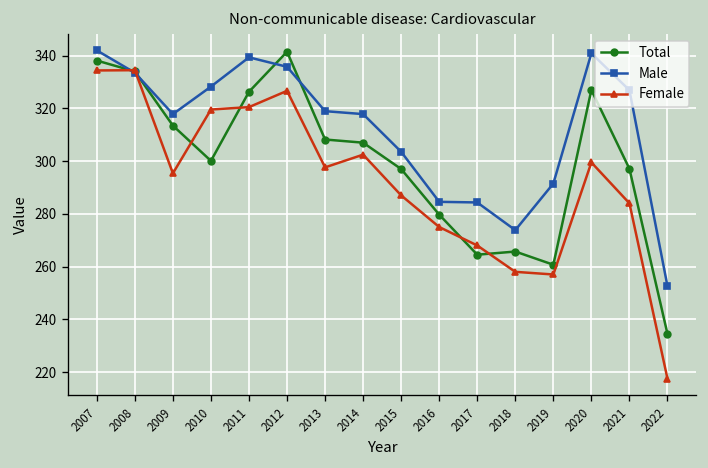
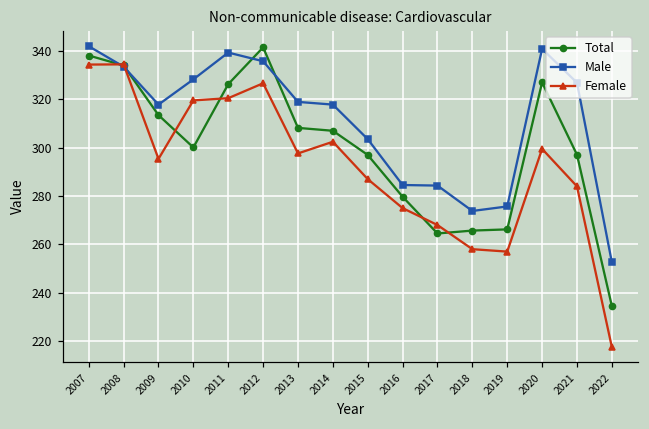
  {
    "Total": {
      "2007": 338,
      "2009": 313,
      "2010": 300,
      "2011": 326,
      "2012": 342,
      "2013": 308,
      "2014": 307,
      "2015": 297,
      "2016": 280,
      "2017": 265,
      "2018": 266,
-     "2019": 261,
+     "2019": 266,
      "2020": 327,
      "2021": 297,
      "2022": 235
    },
    "Male": {
      "2007": 342,
      "2009": 318,
      "2010": 328,
      "2011": 339,
      "2012": 336,
      "2013": 319,
      "2014": 318,
      "2015": 304,
      "2016": 285,
      "2017": 284,
      "2018": 274,
-     "2019": 292,
+     "2019": 276,
      "2020": 341,
      "2022": 253
    },
    "Female": {
      "2007": 334,
      "2009": 295,
      "2010": 320,
      "2011": 320,
      "2012": 327,
      "2013": 298,
      "2014": 302,
      "2015": 287,
      "2016": 275,
      "2017": 268,
      "2018": 258,
      "2019": 257,
      "2020": 300,
      "2021": 284,
      "2022": 218
    }
  }
